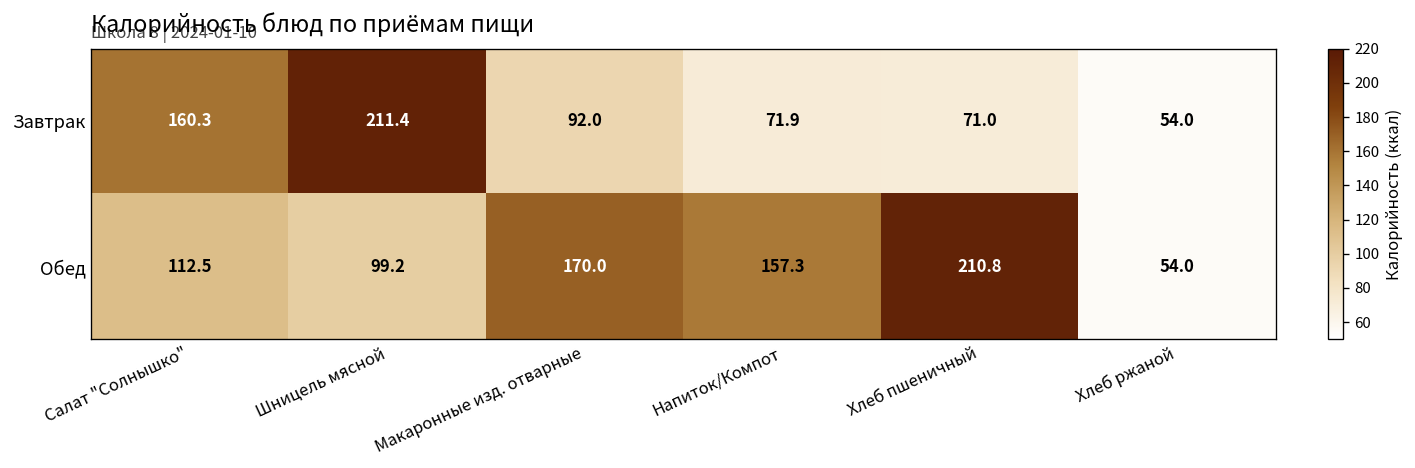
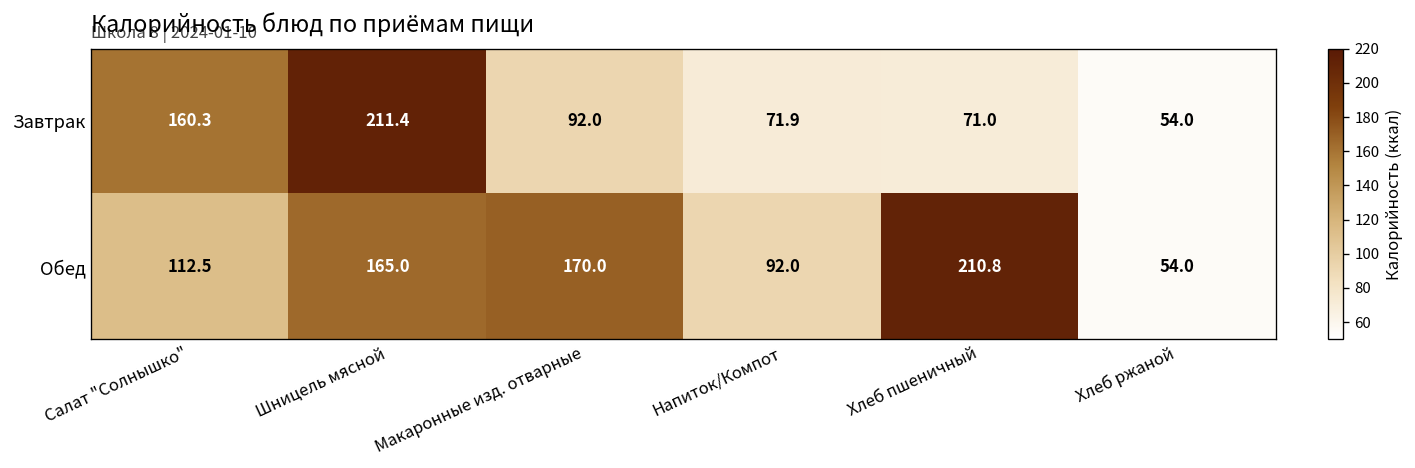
  {
    "Завтрак": {
      "Салат \"Солнышко\"": 160.3,
      "Шницель мясной": 211.4,
      "Макаронные изд. отварные": 92.0,
      "Напиток/Компот": 71.9,
      "Хлеб пшеничный": 71.0,
      "Хлеб ржаной": 54.0
    },
    "Обед": {
      "Салат \"Солнышко\"": 112.5,
-     "Шницель мясной": 99.2,
+     "Шницель мясной": 165.0,
      "Макаронные изд. отварные": 170.0,
-     "Напиток/Компот": 157.3,
+     "Напиток/Компот": 92.0,
      "Хлеб пшеничный": 210.8,
      "Хлеб ржаной": 54.0
    }
  }
